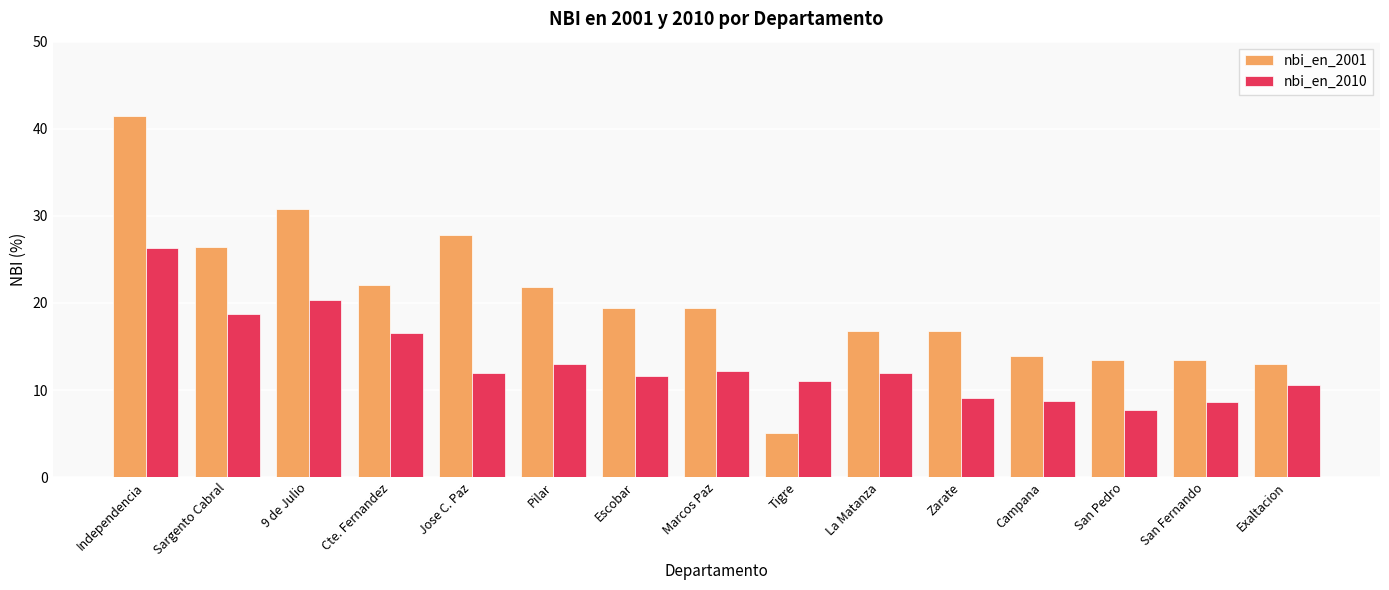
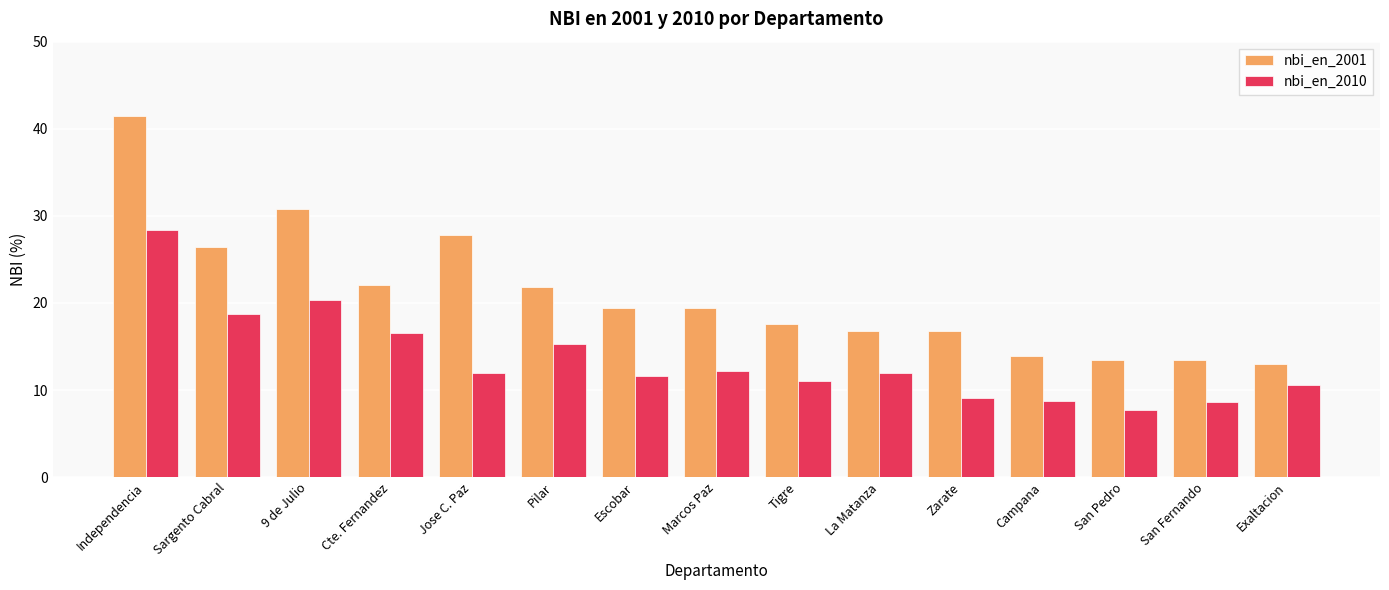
  {
    "nbi_en_2001": {
      "Independencia": 42,
      "Sargento Cabral": 26,
      "9 de Julio": 31,
      "Cte. Fernandez": 22,
      "Jose C. Paz": 28,
      "Pilar": 22,
      "Escobar": 19,
      "Marcos Paz": 19,
-     "Tigre": 5,
+     "Tigre": 18,
      "La Matanza": 17,
      "Zarate": 17,
      "Campana": 14,
      "San Pedro": 14,
      "San Fernando": 14,
      "Exaltacion": 13
    },
    "nbi_en_2010": {
-     "Independencia": 26,
+     "Independencia": 28,
      "Sargento Cabral": 19,
      "9 de Julio": 20,
      "Cte. Fernandez": 17,
      "Jose C. Paz": 12,
-     "Pilar": 13,
+     "Pilar": 15,
      "Escobar": 12,
      "Marcos Paz": 12,
      "Tigre": 11,
      "La Matanza": 12,
      "Zarate": 9,
      "Campana": 9,
      "San Pedro": 8,
      "San Fernando": 9,
      "Exaltacion": 11
    }
  }
